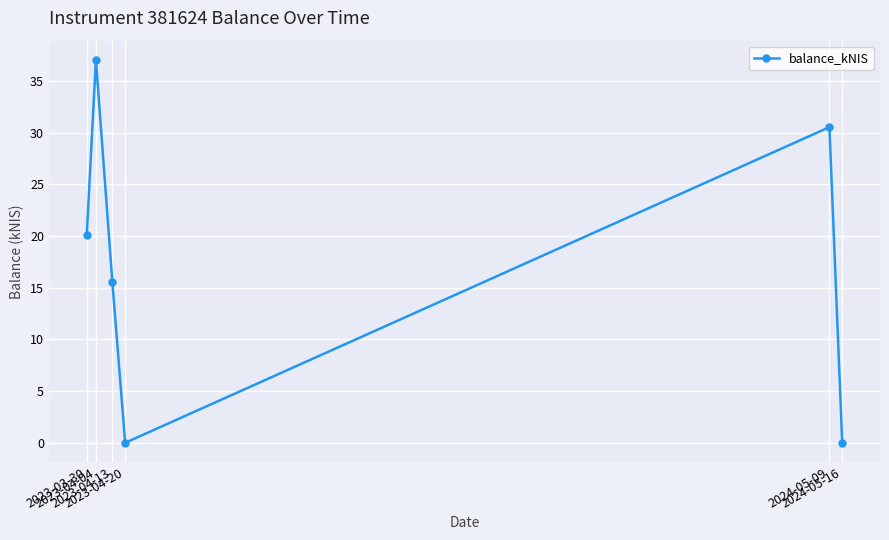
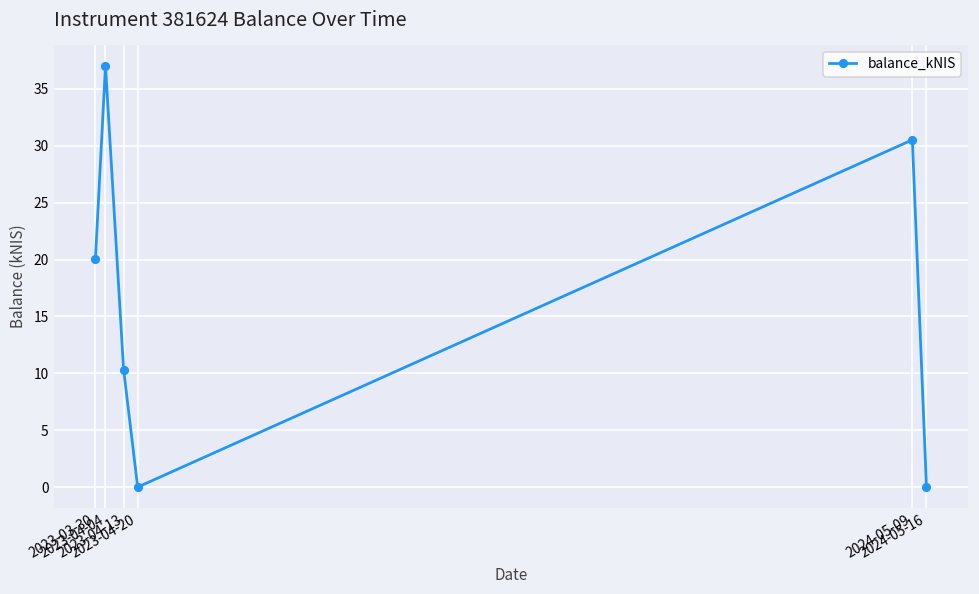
  {
    "2023-03-30": 20.1,
    "2023-04-04": 37.0,
-   "2023-04-13": 15.5,
+   "2023-04-13": 10.3,
    "2023-04-20": 0.0,
    "2024-05-09": 30.5,
    "2024-05-16": 0.0
  }
